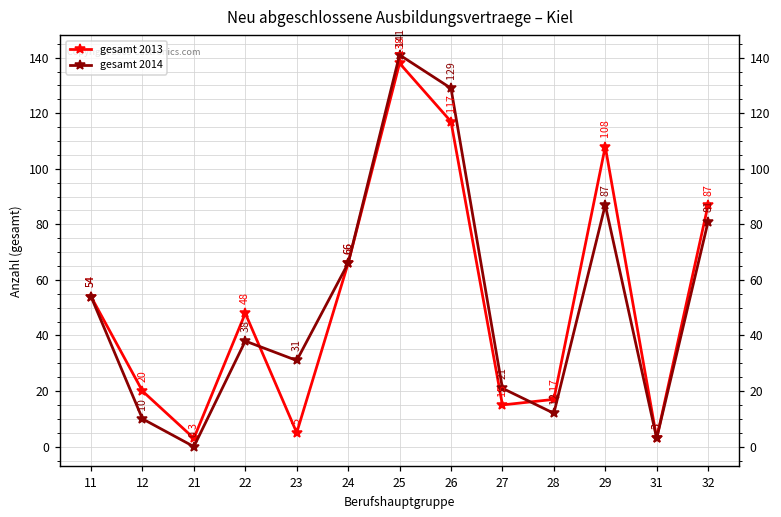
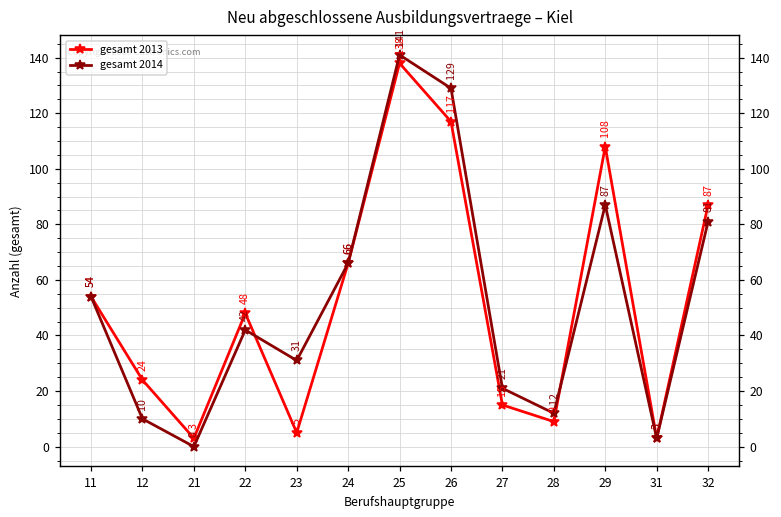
  {
    "gesamt 2013": {
-     "12": 20,
+     "12": 24,
      "21": 3,
      "22": 48,
      "23": 5,
      "26": 117,
-     "28": 17,
+     "28": 9,
      "29": 108,
      "32": 87
    },
    "gesamt 2014": {
      "12": 10,
-     "22": 38,
+     "22": 42,
      "23": 31,
      "26": 129,
      "27": 21,
      "29": 87
    }
  }
